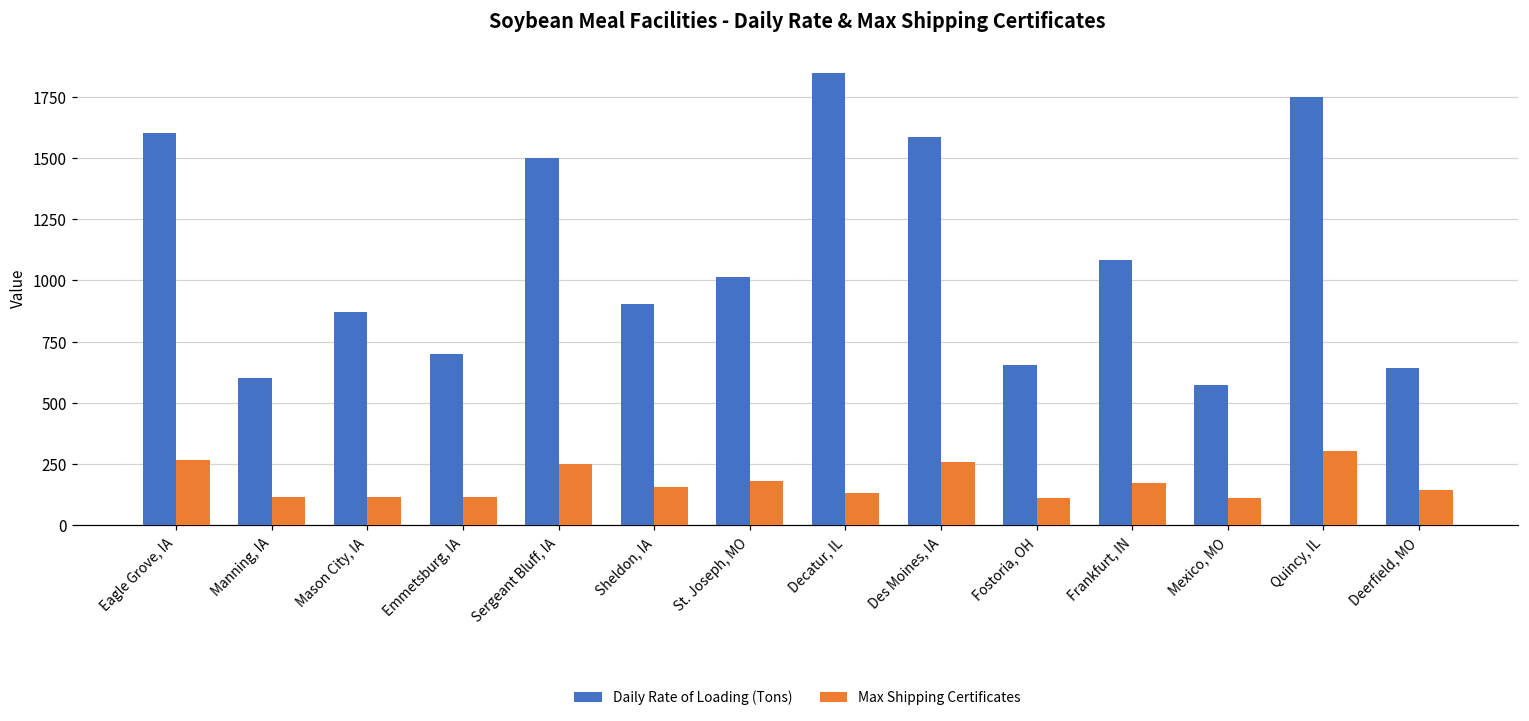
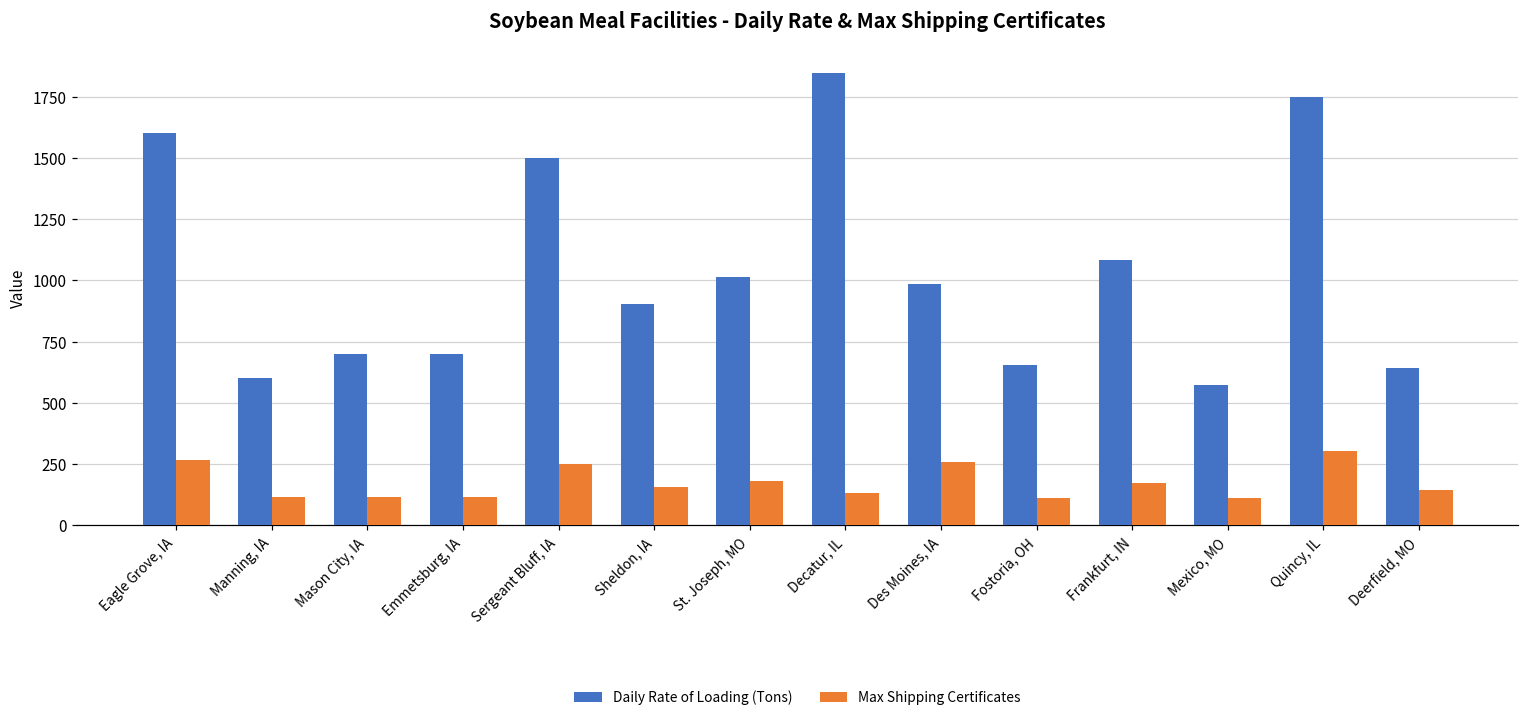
  {
    "Daily Rate of Loading (Tons)": {
      "Eagle Grove, IA": 1600,
      "Manning, IA": 600,
-     "Mason City, IA": 870,
+     "Mason City, IA": 700,
      "Emmetsburg, IA": 700,
      "Sergeant Bluff, IA": 1500,
      "Sheldon, IA": 900,
      "St. Joseph, MO": 1010,
      "Decatur, IL": 1850,
-     "Des Moines, IA": 1580,
+     "Des Moines, IA": 980,
      "Fostoria, OH": 660,
      "Frankfurt, IN": 1080,
      "Mexico, MO": 570,
      "Quincy, IL": 1750,
      "Deerfield, MO": 640
    },
    "Max Shipping Certificates": {
      "Eagle Grove, IA": 270,
      "Manning, IA": 120,
      "Mason City, IA": 110,
      "Emmetsburg, IA": 120,
      "Sergeant Bluff, IA": 250,
      "Sheldon, IA": 160,
      "St. Joseph, MO": 180,
      "Decatur, IL": 130,
      "Des Moines, IA": 260,
      "Fostoria, OH": 110,
      "Frankfurt, IN": 180,
      "Mexico, MO": 110,
      "Quincy, IL": 310,
      "Deerfield, MO": 150
    }
  }
